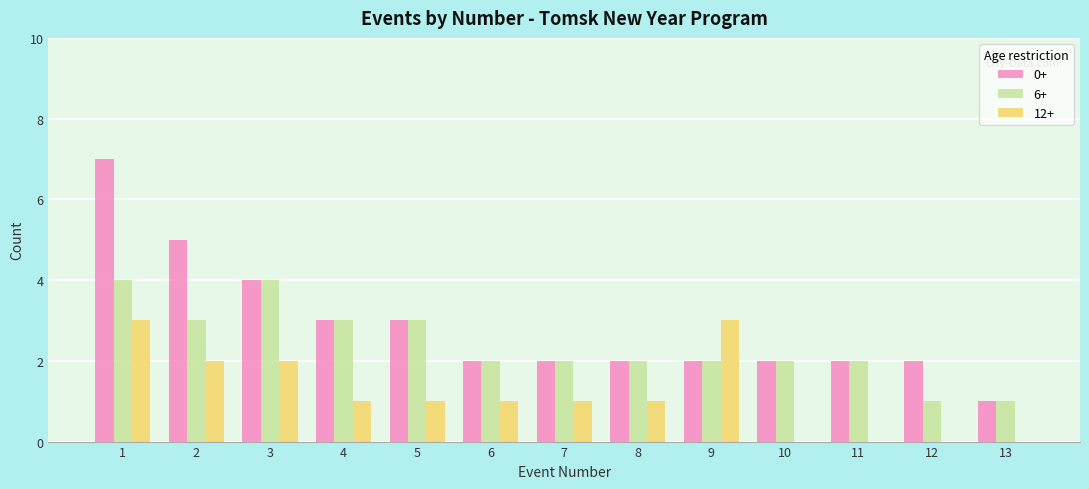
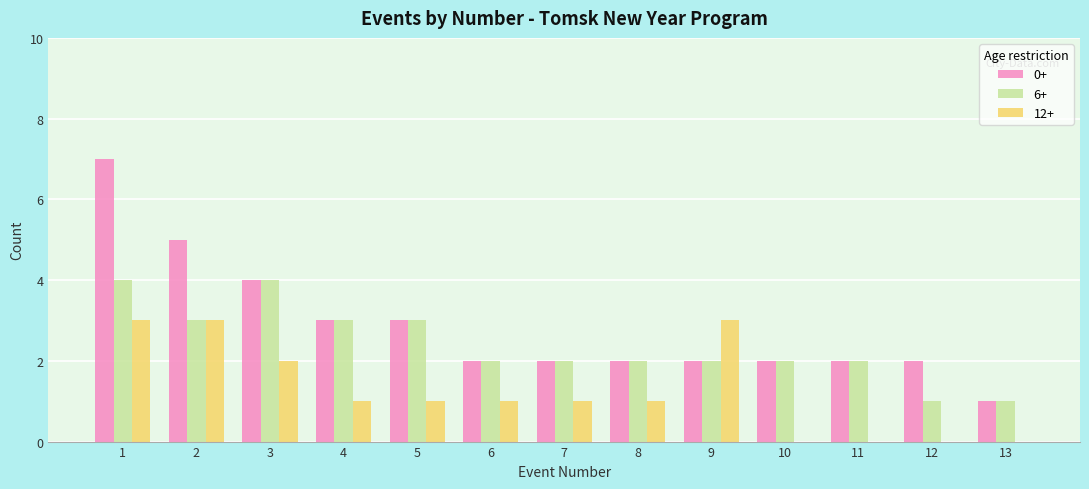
  {
    "0+": {
      "1": 7,
      "2": 5,
      "3": 4,
      "4": 3,
      "5": 3,
      "6": 2,
      "7": 2,
      "8": 2,
      "9": 2,
      "10": 2,
      "11": 2,
      "12": 2,
      "13": 1
    },
    "6+": {
      "1": 4,
      "2": 3,
      "3": 4,
      "4": 3,
      "5": 3,
      "6": 2,
      "7": 2,
      "8": 2,
      "9": 2,
      "10": 2,
      "11": 2,
      "12": 1,
      "13": 1
    },
    "12+": {
      "1": 3,
-     "2": 2,
+     "2": 3,
      "3": 2,
      "4": 1,
      "5": 1,
      "6": 1,
      "7": 1,
      "8": 1,
      "9": 3,
      "10": 0,
      "11": 0,
      "12": 0,
      "13": 0
    }
  }
